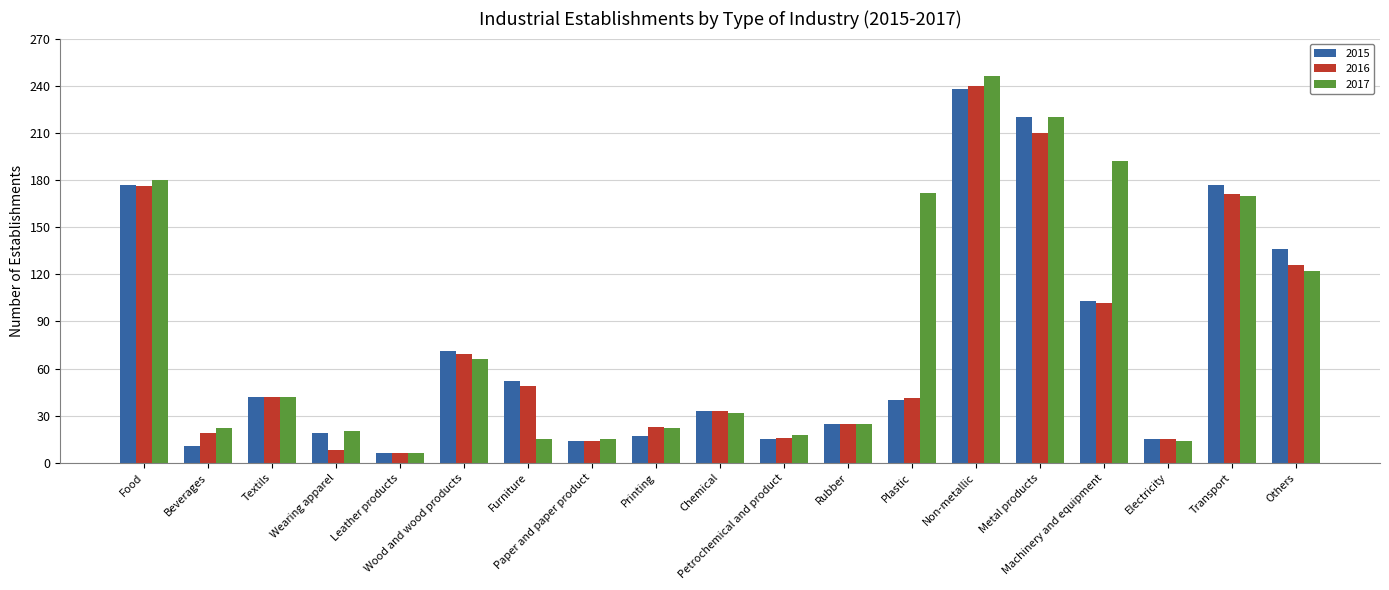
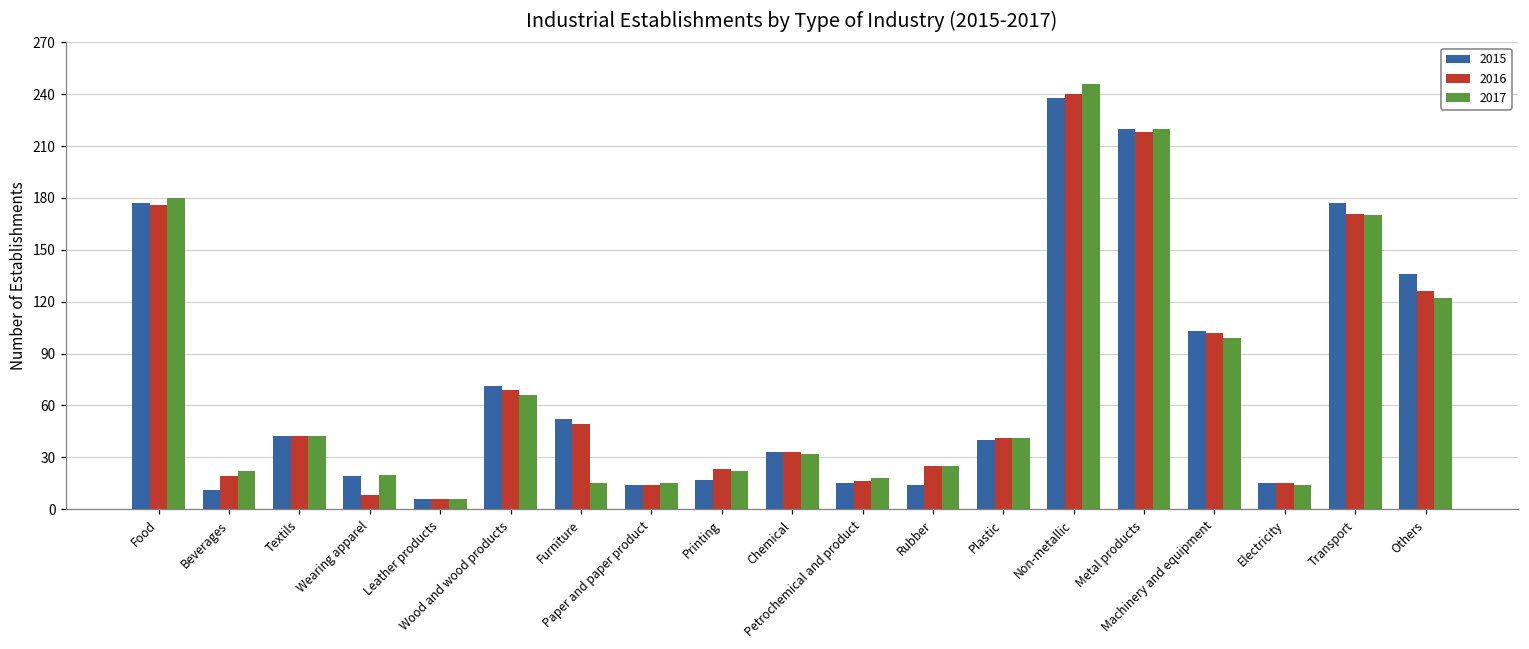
  {
    "2015": {
      "Food": 177,
      "Beverages": 11,
      "Textils": 42,
      "Wearing apparel": 19,
      "Leather products": 6,
      "Wood and wood products": 71,
      "Furniture": 52,
      "Paper and paper product": 14,
      "Printing": 17,
      "Chemical": 33,
      "Petrochemical and product": 15,
-     "Rubber": 25,
+     "Rubber": 14,
      "Plastic": 40,
      "Non-metallic": 238,
      "Metal products": 220,
      "Machinery and equipment": 103,
      "Electricity": 15,
      "Transport": 177,
      "Others": 136
    },
    "2016": {
      "Food": 176,
      "Beverages": 19,
      "Textils": 42,
      "Wearing apparel": 8,
      "Leather products": 6,
      "Wood and wood products": 69,
      "Furniture": 49,
      "Paper and paper product": 14,
      "Printing": 23,
      "Chemical": 33,
      "Petrochemical and product": 16,
      "Rubber": 25,
      "Plastic": 41,
      "Non-metallic": 240,
-     "Metal products": 210,
+     "Metal products": 218,
      "Machinery and equipment": 102,
      "Electricity": 15,
      "Transport": 171,
      "Others": 126
    },
    "2017": {
      "Food": 180,
      "Beverages": 22,
      "Textils": 42,
      "Wearing apparel": 20,
      "Leather products": 6,
      "Wood and wood products": 66,
      "Furniture": 15,
      "Paper and paper product": 15,
      "Printing": 22,
      "Chemical": 32,
      "Petrochemical and product": 18,
      "Rubber": 25,
-     "Plastic": 172,
+     "Plastic": 41,
      "Non-metallic": 246,
      "Metal products": 220,
-     "Machinery and equipment": 192,
+     "Machinery and equipment": 99,
      "Electricity": 14,
      "Transport": 170,
      "Others": 122
    }
  }
